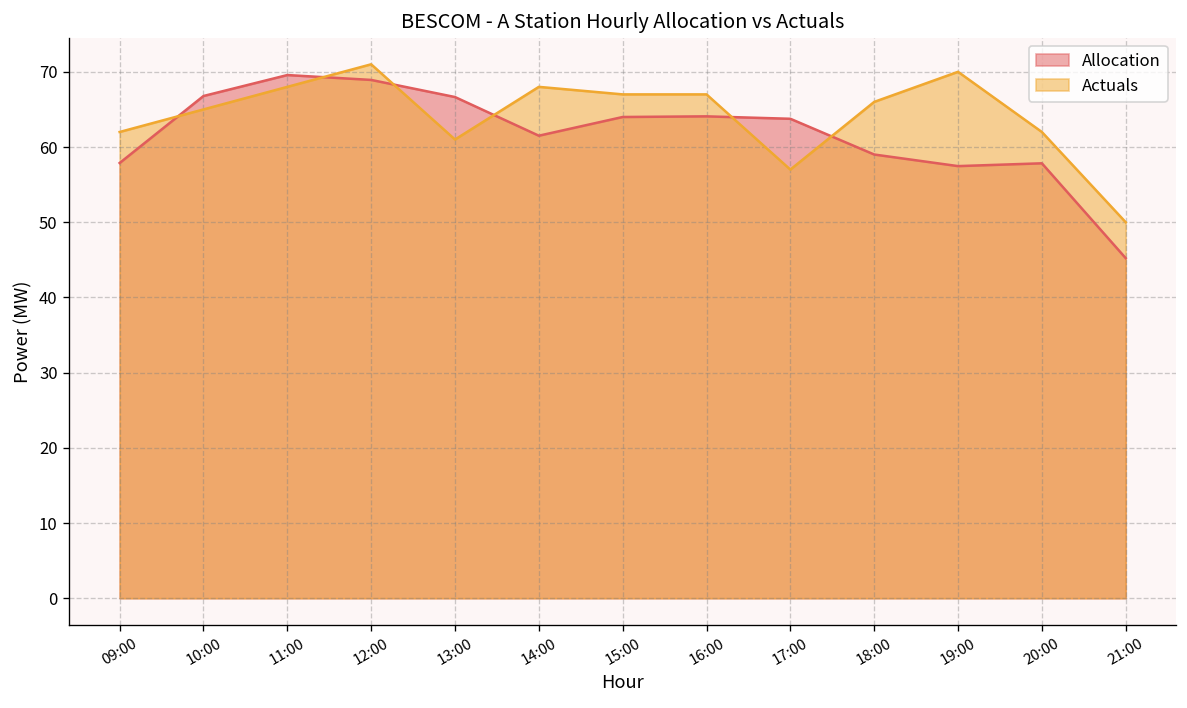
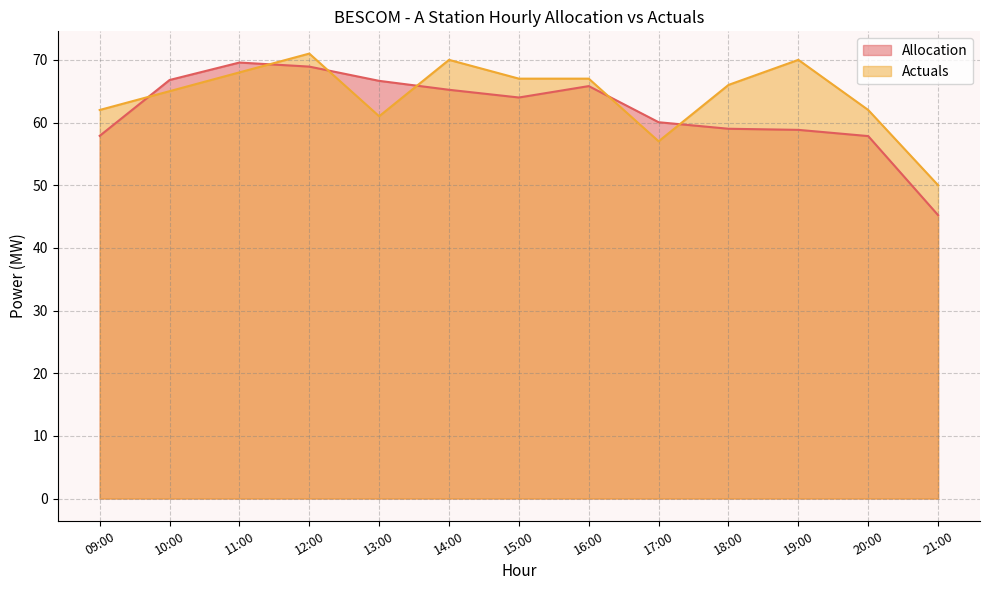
  {
    "Allocation": {
      "09:00": 58,
      "10:00": 67,
      "11:00": 70,
      "12:00": 69,
      "13:00": 67,
-     "14:00": 62,
+     "14:00": 65,
      "15:00": 64,
-     "16:00": 64,
-     "17:00": 64,
+     "16:00": 66,
+     "17:00": 60,
      "18:00": 59,
-     "19:00": 57,
+     "19:00": 59,
      "20:00": 58,
      "21:00": 45
    },
    "Actuals": {
      "09:00": 62,
      "10:00": 65,
      "11:00": 68,
      "12:00": 71,
      "13:00": 61,
-     "14:00": 68,
+     "14:00": 70,
      "15:00": 67,
      "16:00": 67,
      "17:00": 57,
      "18:00": 66,
      "19:00": 70,
      "20:00": 62,
      "21:00": 50
    }
  }
